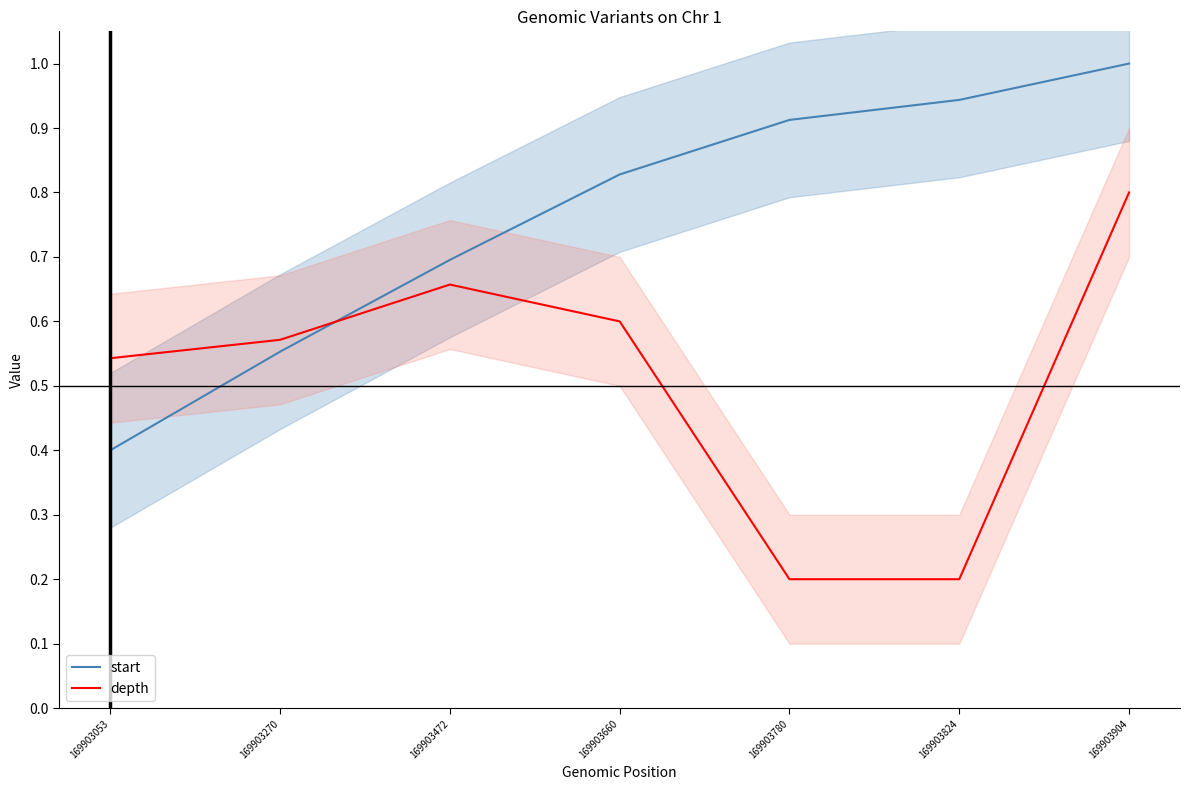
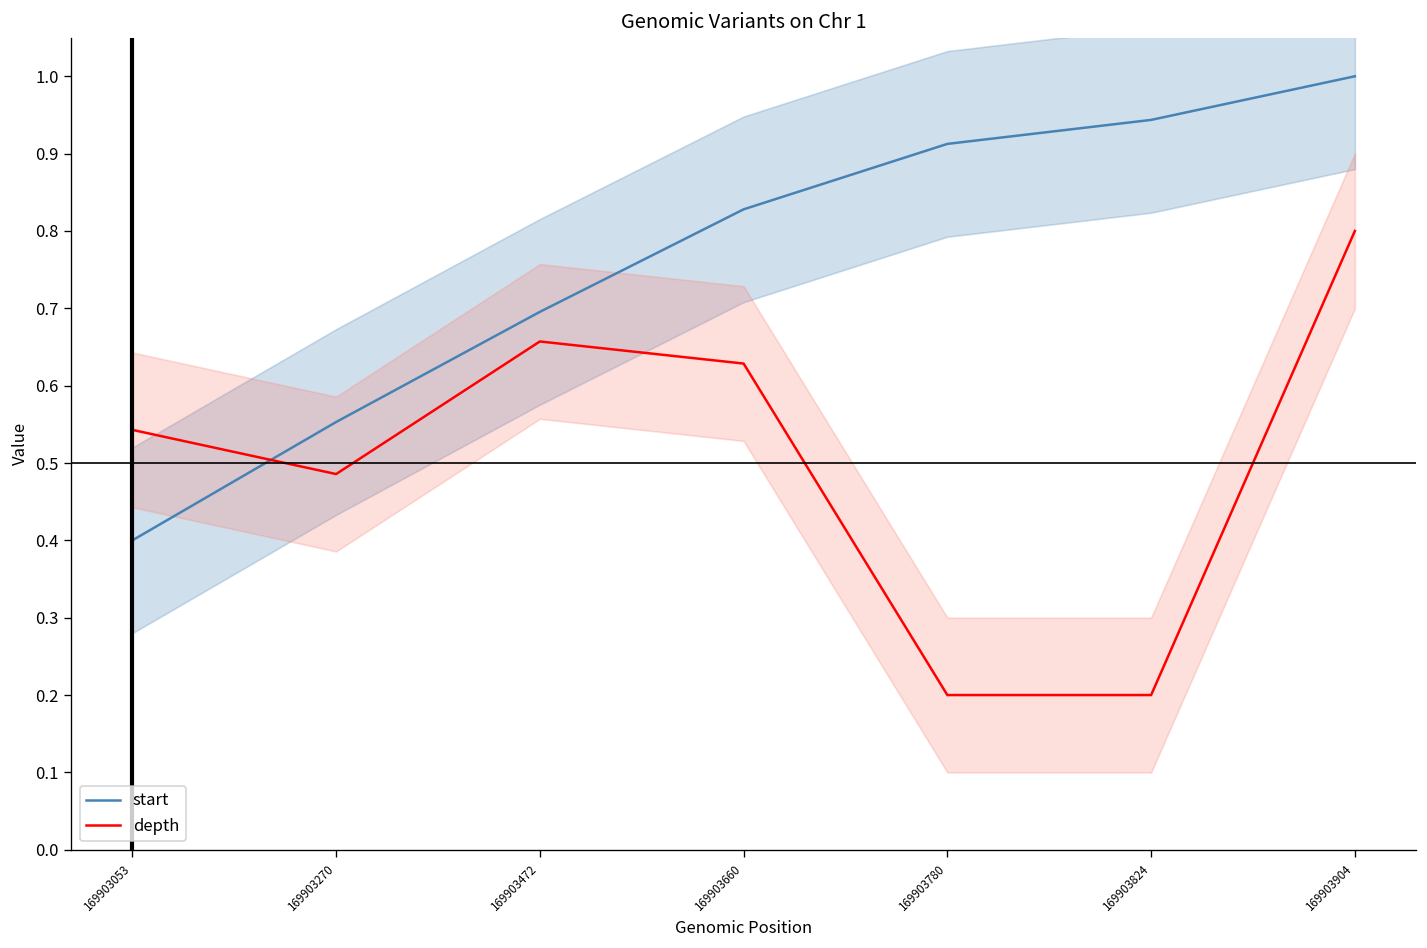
  {
    "depth": {
      "169903053": 0.54,
-     "169903270": 0.57,
+     "169903270": 0.49,
      "169903472": 0.66,
-     "169903660": 0.60,
+     "169903660": 0.63,
      "169903780": 0.20,
      "169903824": 0.20,
      "169903904": 0.80
    }
  }
